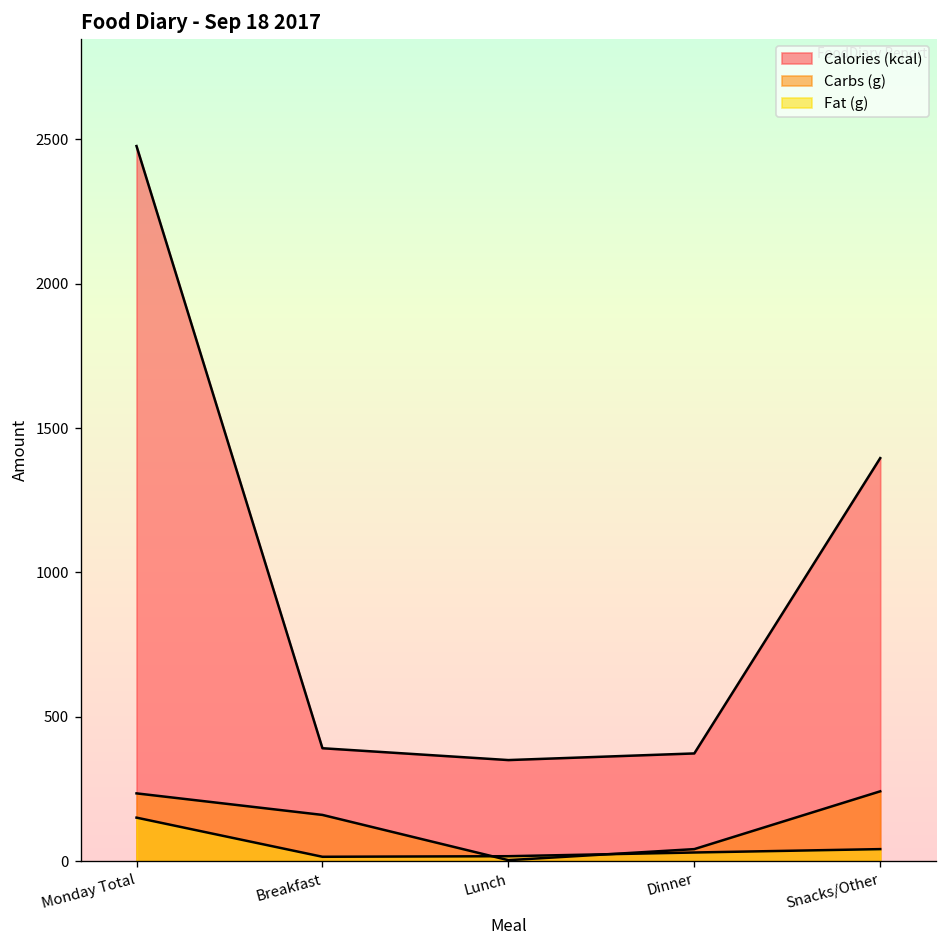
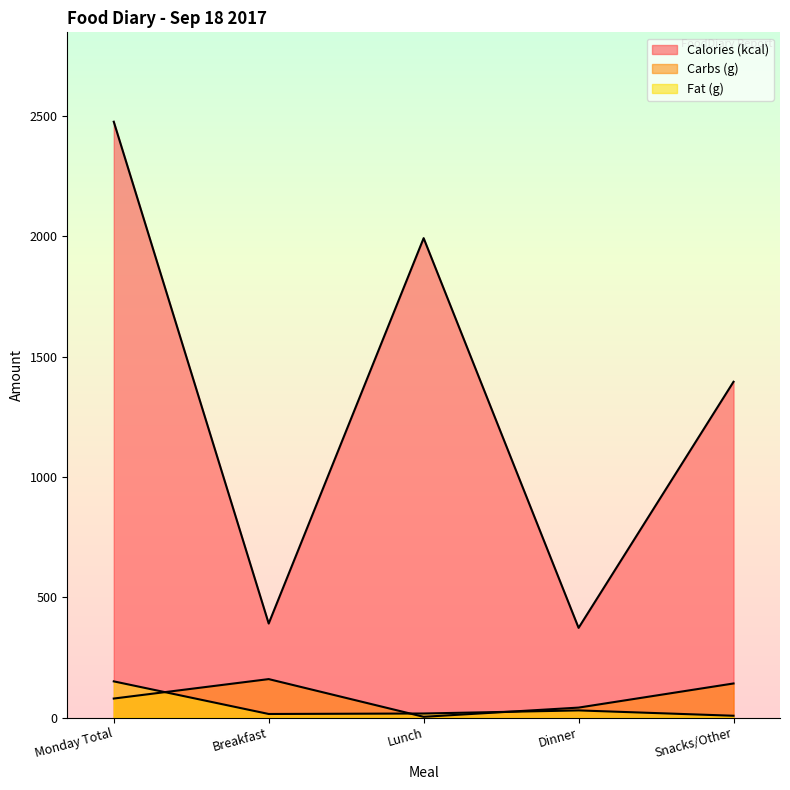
  {
    "Calories (kcal)": {
      "Monday Total": 2480,
      "Breakfast": 390,
-     "Lunch": 350,
+     "Lunch": 1990,
      "Dinner": 370,
      "Snacks/Other": 1400
    },
    "Carbs (g)": {
-     "Monday Total": 230,
+     "Monday Total": 80,
      "Breakfast": 160,
      "Lunch": 0,
      "Dinner": 40,
-     "Snacks/Other": 240
+     "Snacks/Other": 140
    },
    "Fat (g)": {
      "Monday Total": 150,
      "Breakfast": 20,
      "Lunch": 20,
      "Dinner": 30,
-     "Snacks/Other": 40
+     "Snacks/Other": 10
    }
  }
